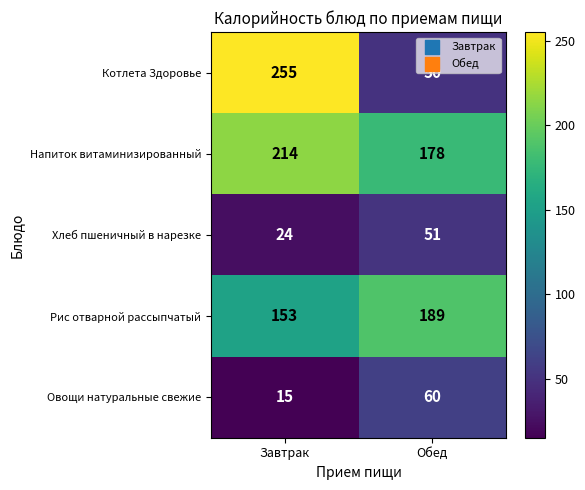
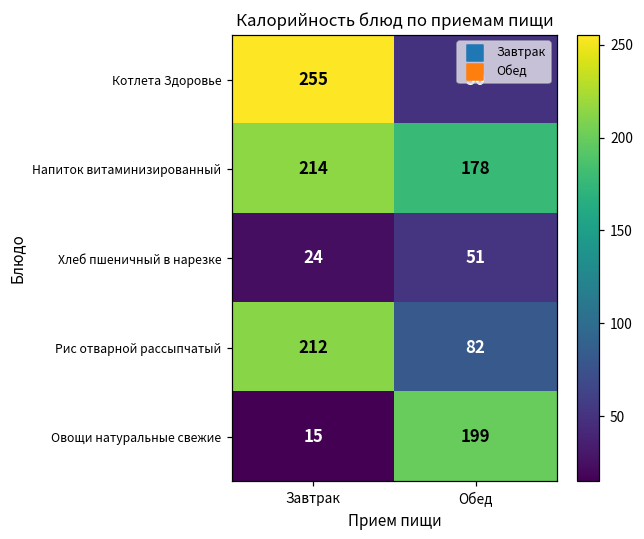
  {
    "Котлета Здоровье": {
      "Завтрак": 255
    },
    "Напиток витаминизированный": {
      "Завтрак": 214,
      "Обед": 178
    },
    "Хлеб пшеничный в нарезке": {
      "Завтрак": 24,
      "Обед": 51
    },
    "Рис отварной рассыпчатый": {
-     "Завтрак": 153,
-     "Обед": 189
+     "Завтрак": 212,
+     "Обед": 82
    },
    "Овощи натуральные свежие": {
      "Завтрак": 15,
-     "Обед": 60
+     "Обед": 199
    }
  }
